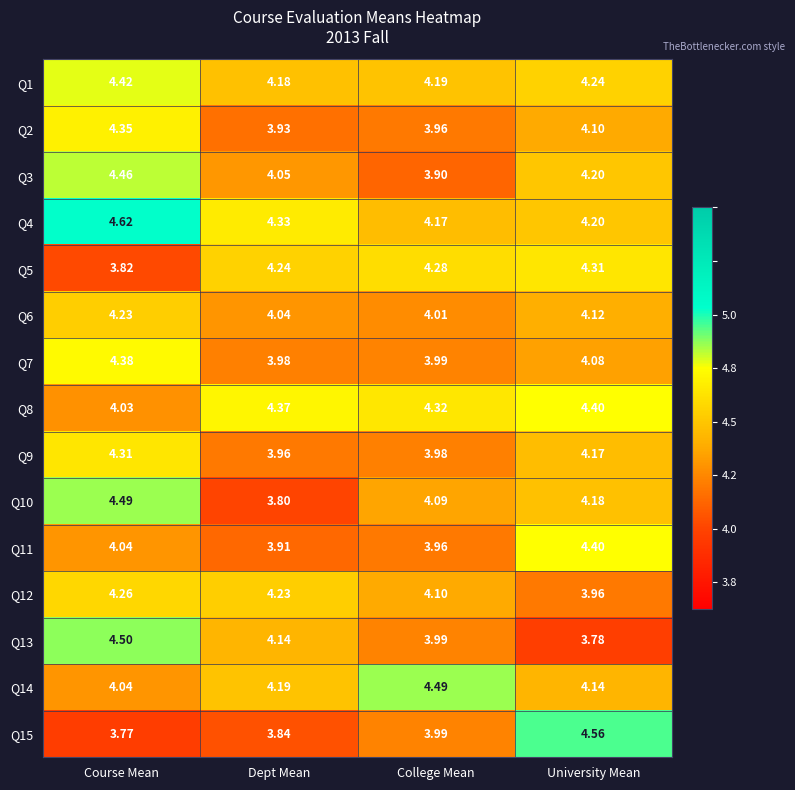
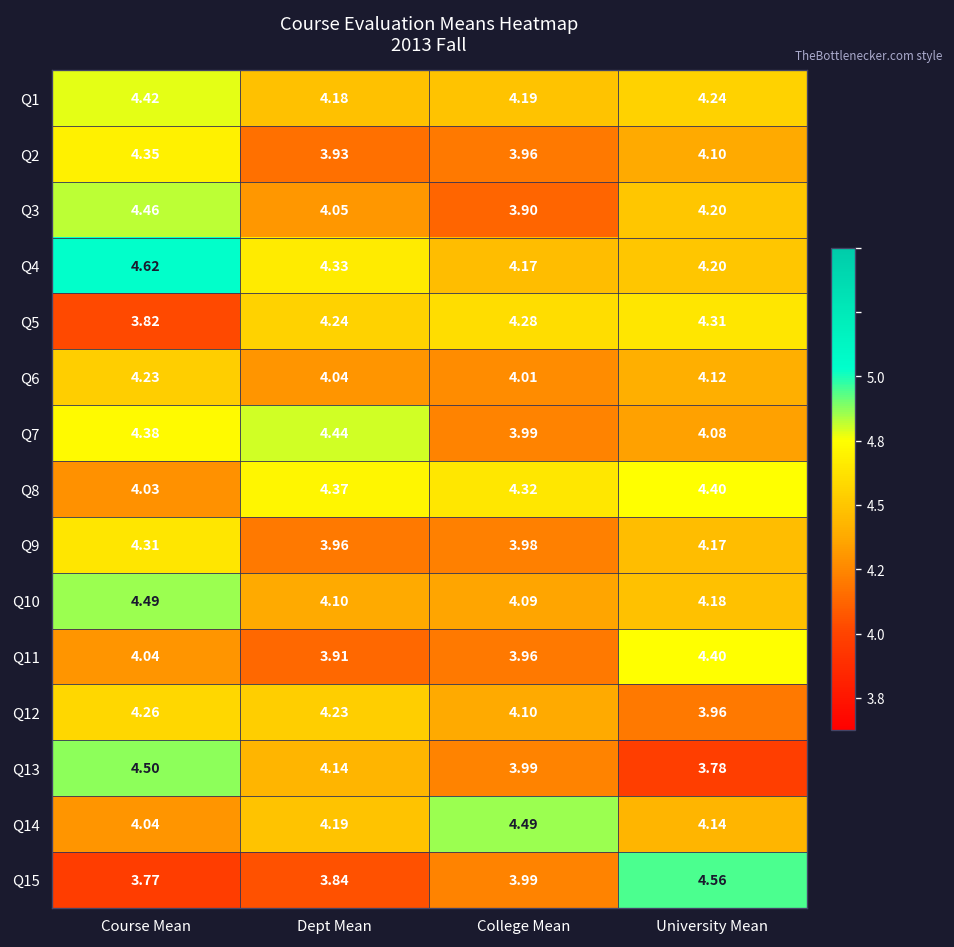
  {
    "Q1": {
      "Course Mean": 4.42,
      "Dept Mean": 4.18,
      "College Mean": 4.19,
      "University Mean": 4.24
    },
    "Q2": {
      "Course Mean": 4.35,
      "Dept Mean": 3.93,
      "College Mean": 3.96,
      "University Mean": 4.10
    },
    "Q3": {
      "Course Mean": 4.46,
      "Dept Mean": 4.05,
      "College Mean": 3.90,
      "University Mean": 4.20
    },
    "Q4": {
      "Course Mean": 4.62,
      "Dept Mean": 4.33,
      "College Mean": 4.17,
      "University Mean": 4.20
    },
    "Q5": {
      "Course Mean": 3.82,
      "Dept Mean": 4.24,
      "College Mean": 4.28,
      "University Mean": 4.31
    },
    "Q6": {
      "Course Mean": 4.23,
      "Dept Mean": 4.04,
      "College Mean": 4.01,
      "University Mean": 4.12
    },
    "Q7": {
      "Course Mean": 4.38,
-     "Dept Mean": 3.98,
+     "Dept Mean": 4.44,
      "College Mean": 3.99,
      "University Mean": 4.08
    },
    "Q8": {
      "Course Mean": 4.03,
      "Dept Mean": 4.37,
      "College Mean": 4.32,
      "University Mean": 4.40
    },
    "Q9": {
      "Course Mean": 4.31,
      "Dept Mean": 3.96,
      "College Mean": 3.98,
      "University Mean": 4.17
    },
    "Q10": {
      "Course Mean": 4.49,
-     "Dept Mean": 3.80,
+     "Dept Mean": 4.10,
      "College Mean": 4.09,
      "University Mean": 4.18
    },
    "Q11": {
      "Course Mean": 4.04,
      "Dept Mean": 3.91,
      "College Mean": 3.96,
      "University Mean": 4.40
    },
    "Q12": {
      "Course Mean": 4.26,
      "Dept Mean": 4.23,
      "College Mean": 4.10,
      "University Mean": 3.96
    },
    "Q13": {
      "Course Mean": 4.50,
      "Dept Mean": 4.14,
      "College Mean": 3.99,
      "University Mean": 3.78
    },
    "Q14": {
      "Course Mean": 4.04,
      "Dept Mean": 4.19,
      "College Mean": 4.49,
      "University Mean": 4.14
    },
    "Q15": {
      "Course Mean": 3.77,
      "Dept Mean": 3.84,
      "College Mean": 3.99,
      "University Mean": 4.56
    }
  }
